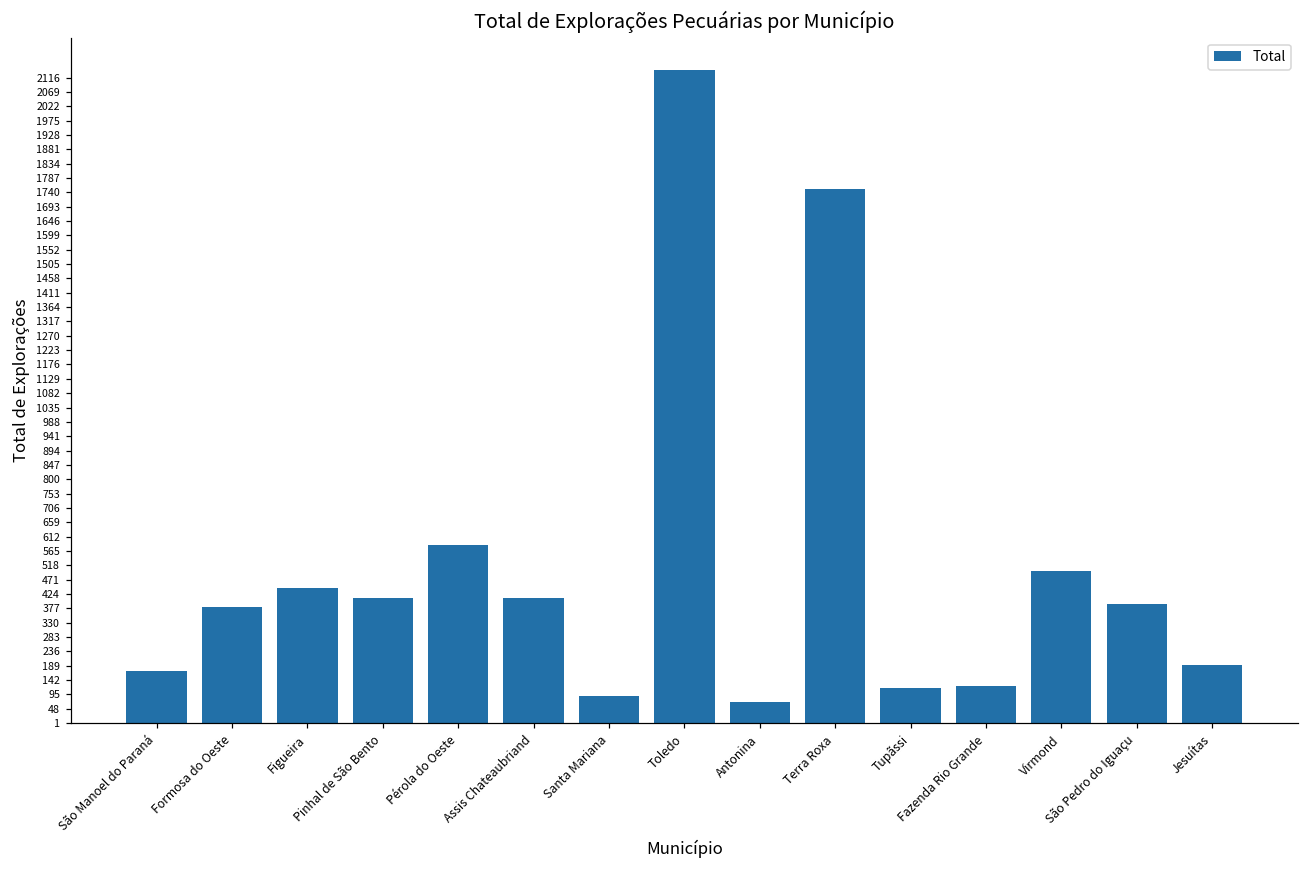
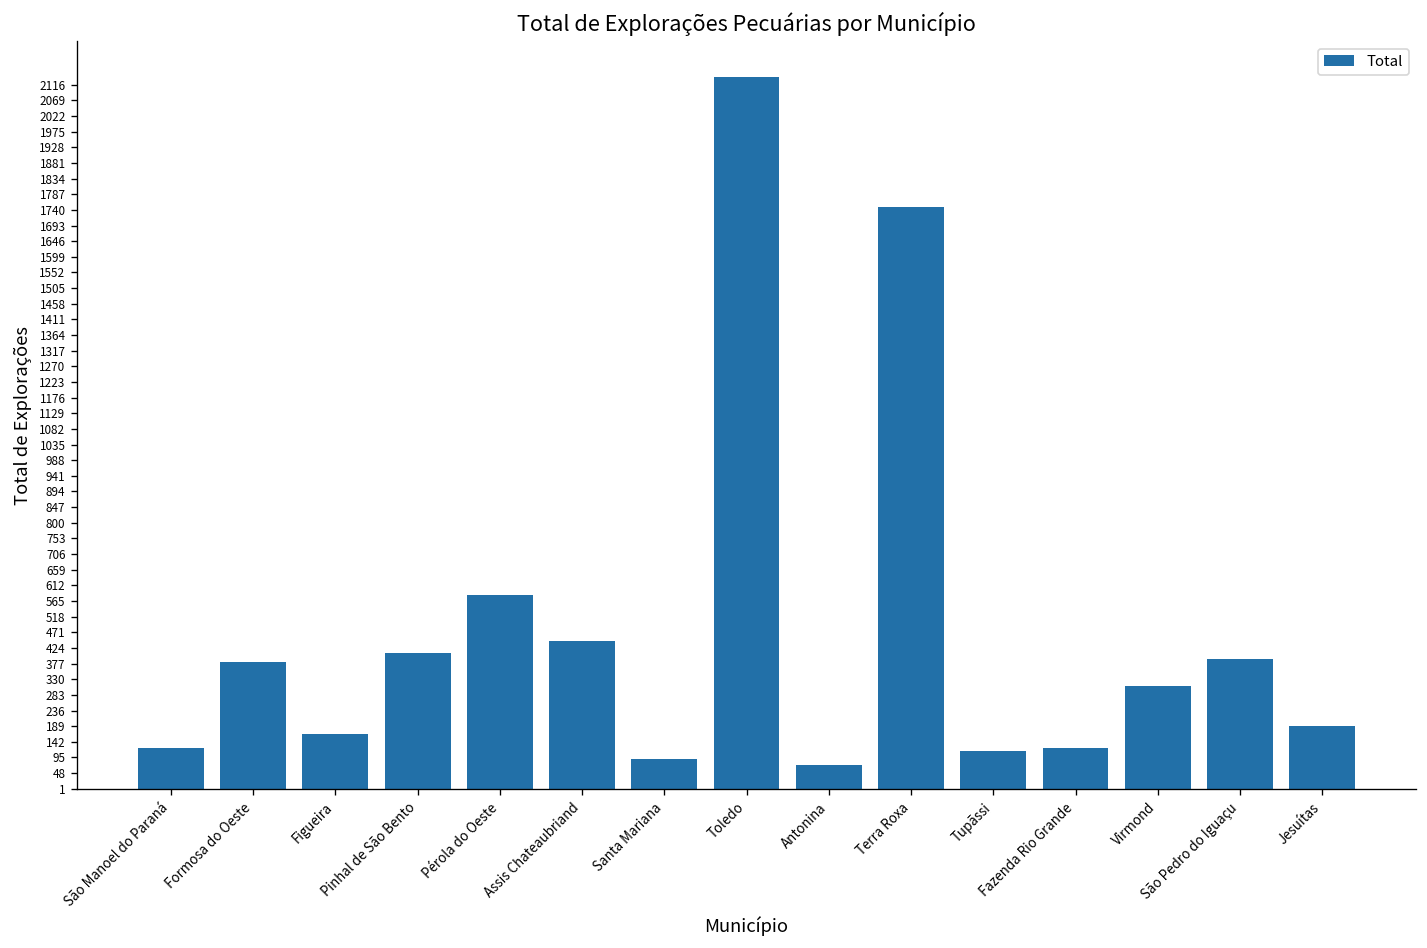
  {
-   "São Manoel do Paraná": 170,
+   "São Manoel do Paraná": 120,
    "Formosa do Oeste": 380,
-   "Figueira": 440,
+   "Figueira": 170,
    "Pinhal de São Bento": 410,
    "Pérola do Oeste": 580,
-   "Assis Chateaubriand": 410,
+   "Assis Chateaubriand": 450,
    "Santa Mariana": 90,
    "Toledo": 2140,
    "Antonina": 70,
    "Terra Roxa": 1750,
    "Tupãssi": 120,
    "Fazenda Rio Grande": 120,
-   "Virmond": 500,
+   "Virmond": 310,
    "São Pedro do Iguaçu": 390,
    "Jesuítas": 190
  }
